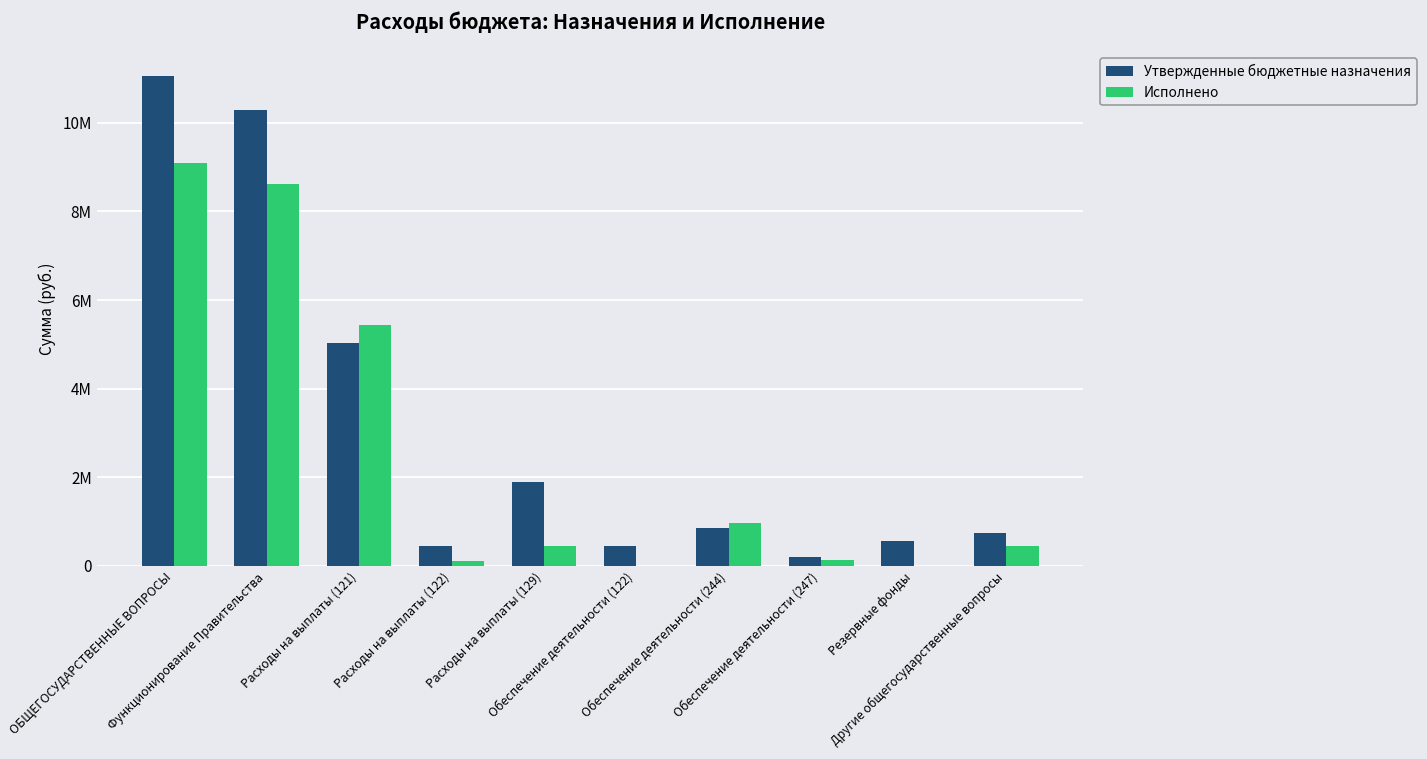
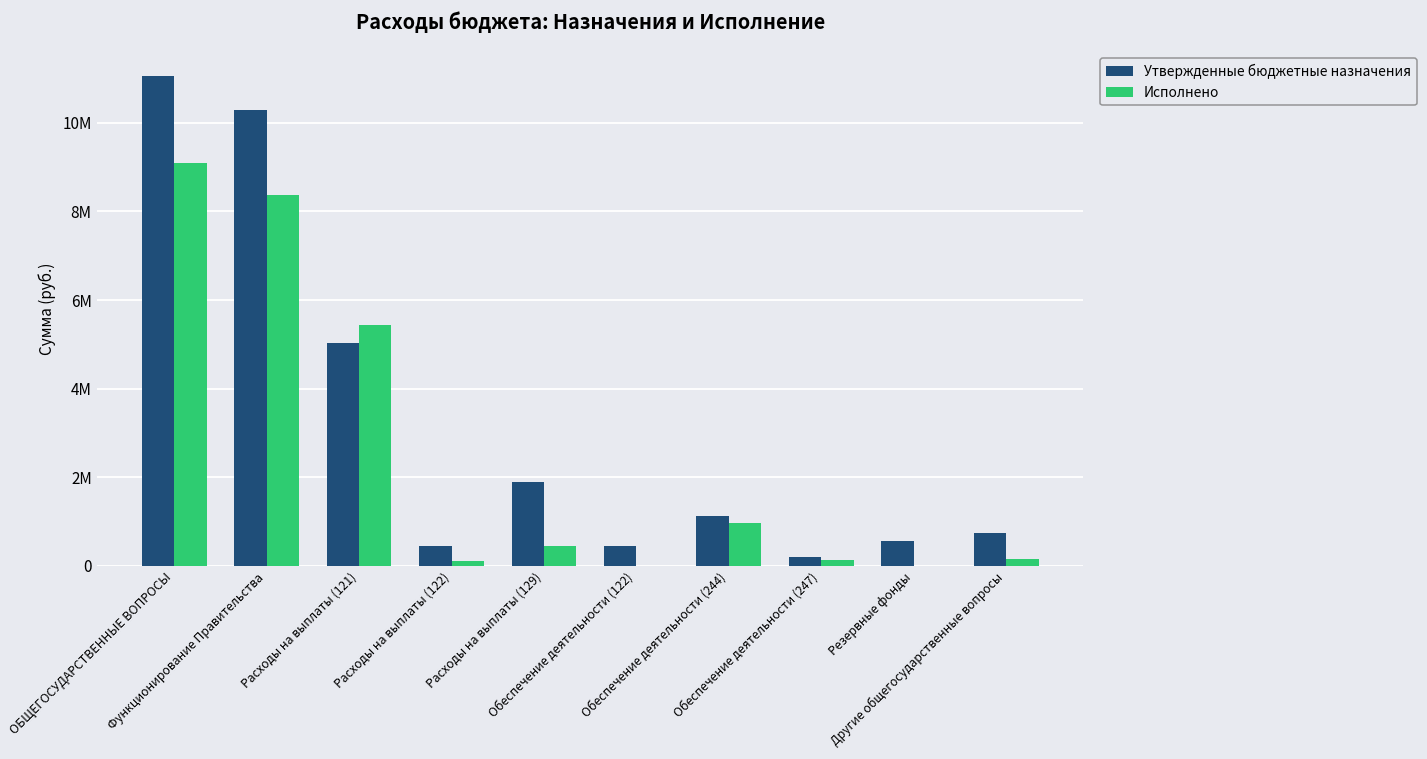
  {
    "Утвержденные бюджетные назначения": {
      "ОБЩЕГОСУДАРСТВЕННЫЕ ВОПРОСЫ": 11100000,
      "Функционирование Правительства": 10300000,
      "Расходы на выплаты (121)": 5000000,
      "Расходы на выплаты (122)": 400000,
      "Расходы на выплаты (129)": 1900000,
      "Обеспечение деятельности (122)": 400000,
-     "Обеспечение деятельности (244)": 900000,
+     "Обеспечение деятельности (244)": 1100000,
      "Обеспечение деятельности (247)": 200000,
      "Резервные фонды": 600000,
      "Другие общегосударственные вопросы": 700000
    },
    "Исполнено": {
      "ОБЩЕГОСУДАРСТВЕННЫЕ ВОПРОСЫ": 9100000,
-     "Функционирование Правительства": 8600000,
+     "Функционирование Правительства": 8400000,
      "Расходы на выплаты (121)": 5400000,
      "Расходы на выплаты (122)": 100000,
      "Расходы на выплаты (129)": 500000,
      "Обеспечение деятельности (244)": 1000000,
      "Обеспечение деятельности (247)": 100000,
      "Резервные фонды": 0,
-     "Другие общегосударственные вопросы": 400000
+     "Другие общегосударственные вопросы": 200000
    }
  }
